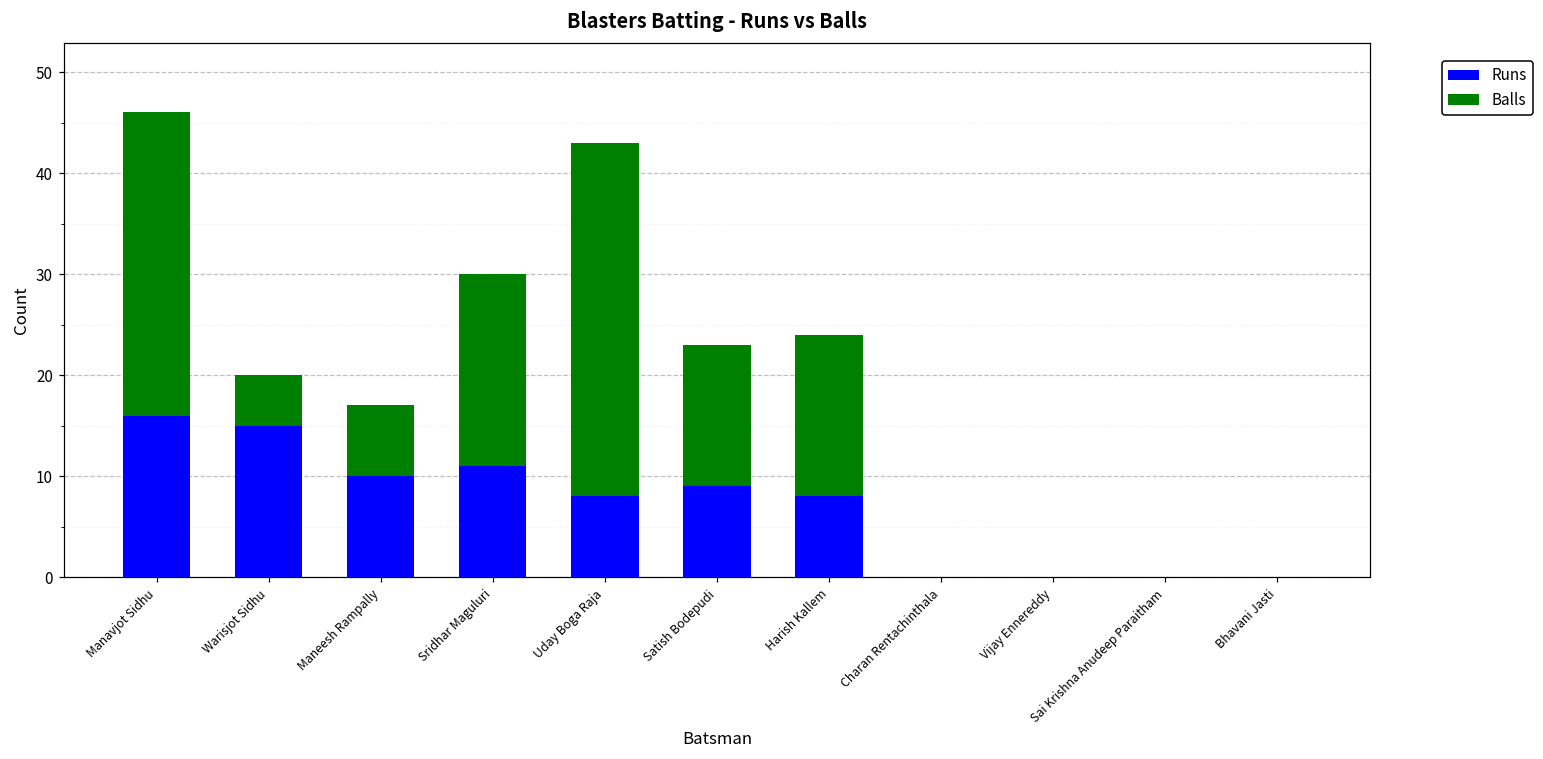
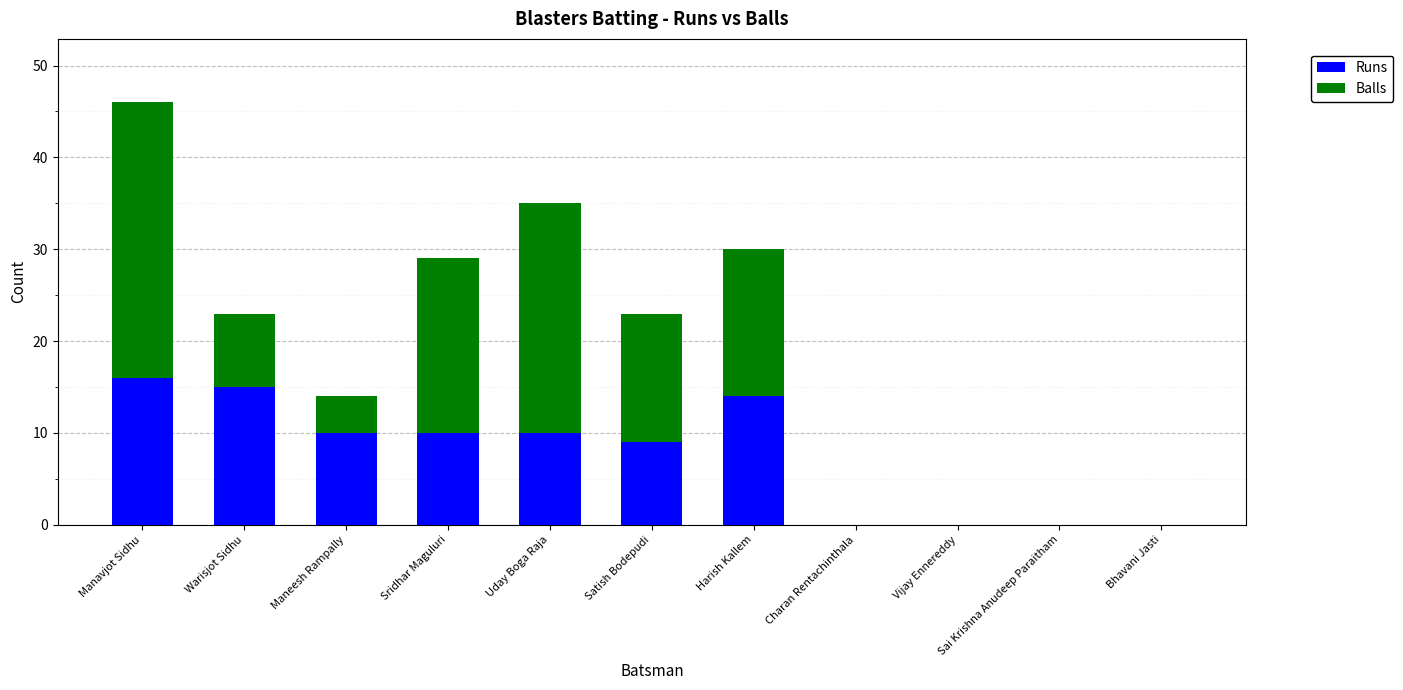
  {
    "Runs": {
      "Manavjot Sidhu": 16,
      "Warisjot Sidhu": 15,
      "Maneesh Rampally": 10,
-     "Sridhar Maguluri": 11,
-     "Uday Boga Raja": 8,
+     "Sridhar Maguluri": 10,
+     "Uday Boga Raja": 10,
      "Satish Bodepudi": 9,
-     "Harish Kallem": 8,
+     "Harish Kallem": 14,
      "Charan Rentachinthala": 0,
      "Vijay Ennereddy": 0,
      "Sai Krishna Anudeep Paraitham": 0,
      "Bhavani Jasti": 0
    },
    "Balls": {
      "Manavjot Sidhu": 30,
-     "Warisjot Sidhu": 5,
-     "Maneesh Rampally": 7,
+     "Warisjot Sidhu": 8,
+     "Maneesh Rampally": 4,
      "Sridhar Maguluri": 19,
-     "Uday Boga Raja": 35,
+     "Uday Boga Raja": 25,
      "Satish Bodepudi": 14,
      "Harish Kallem": 16,
      "Charan Rentachinthala": 0,
      "Vijay Ennereddy": 0,
      "Sai Krishna Anudeep Paraitham": 0,
      "Bhavani Jasti": 0
    }
  }
